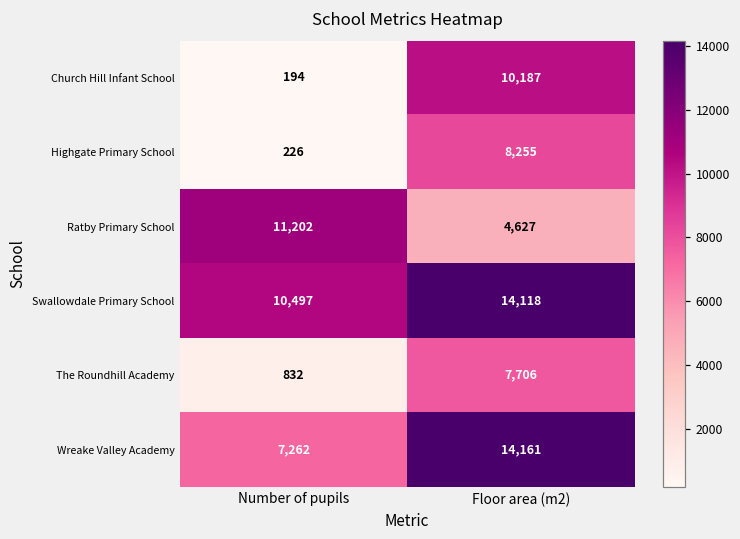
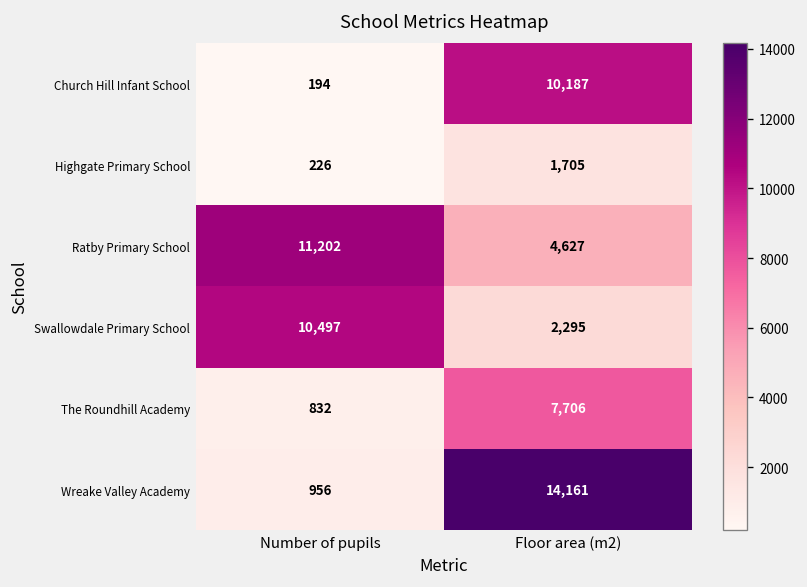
  {
    "Church Hill Infant School": {
      "Number of pupils": "194",
      "Floor area (m2)": "10,187"
    },
    "Highgate Primary School": {
      "Number of pupils": "226",
-     "Floor area (m2)": "8,255"
+     "Floor area (m2)": "1,705"
    },
    "Ratby Primary School": {
      "Number of pupils": "11,202",
      "Floor area (m2)": "4,627"
    },
    "Swallowdale Primary School": {
      "Number of pupils": "10,497",
-     "Floor area (m2)": "14,118"
+     "Floor area (m2)": "2,295"
    },
    "The Roundhill Academy": {
      "Number of pupils": "832",
      "Floor area (m2)": "7,706"
    },
    "Wreake Valley Academy": {
-     "Number of pupils": "7,262",
+     "Number of pupils": "956",
      "Floor area (m2)": "14,161"
    }
  }
